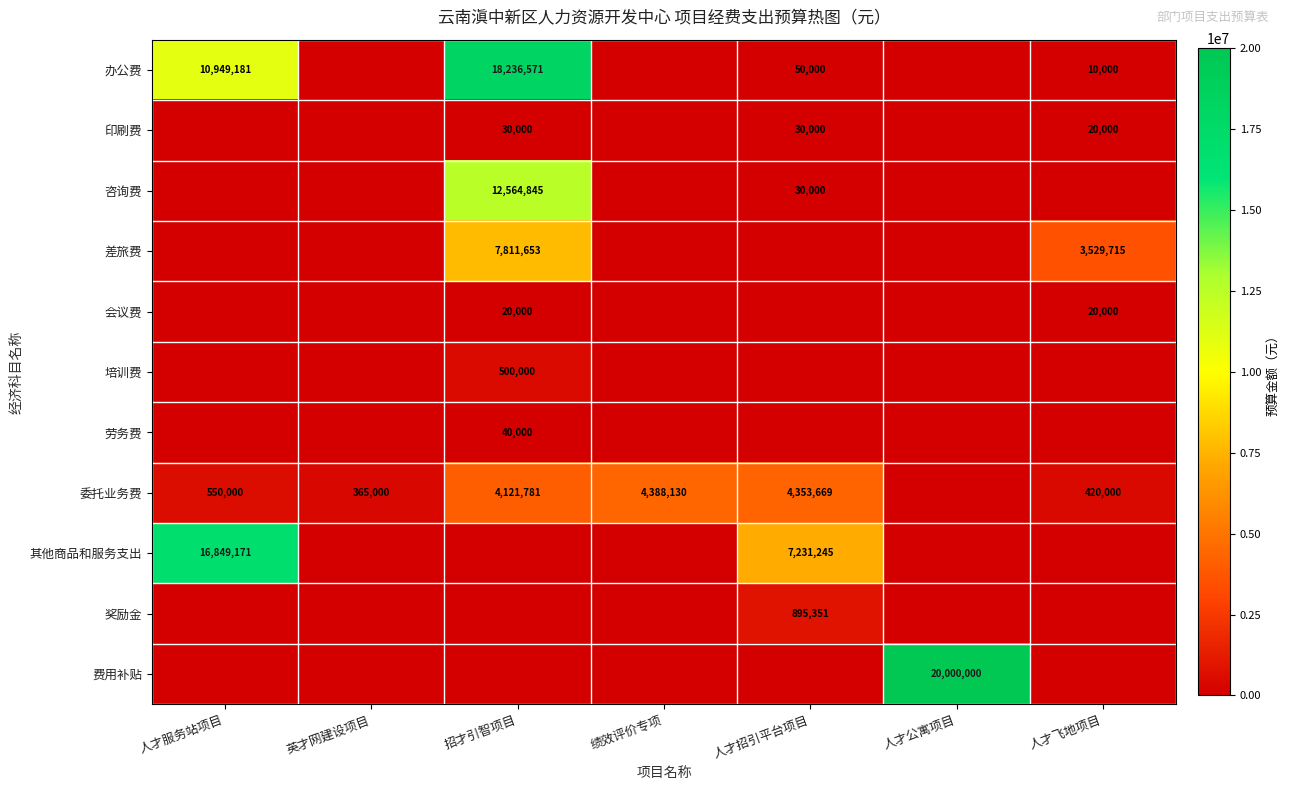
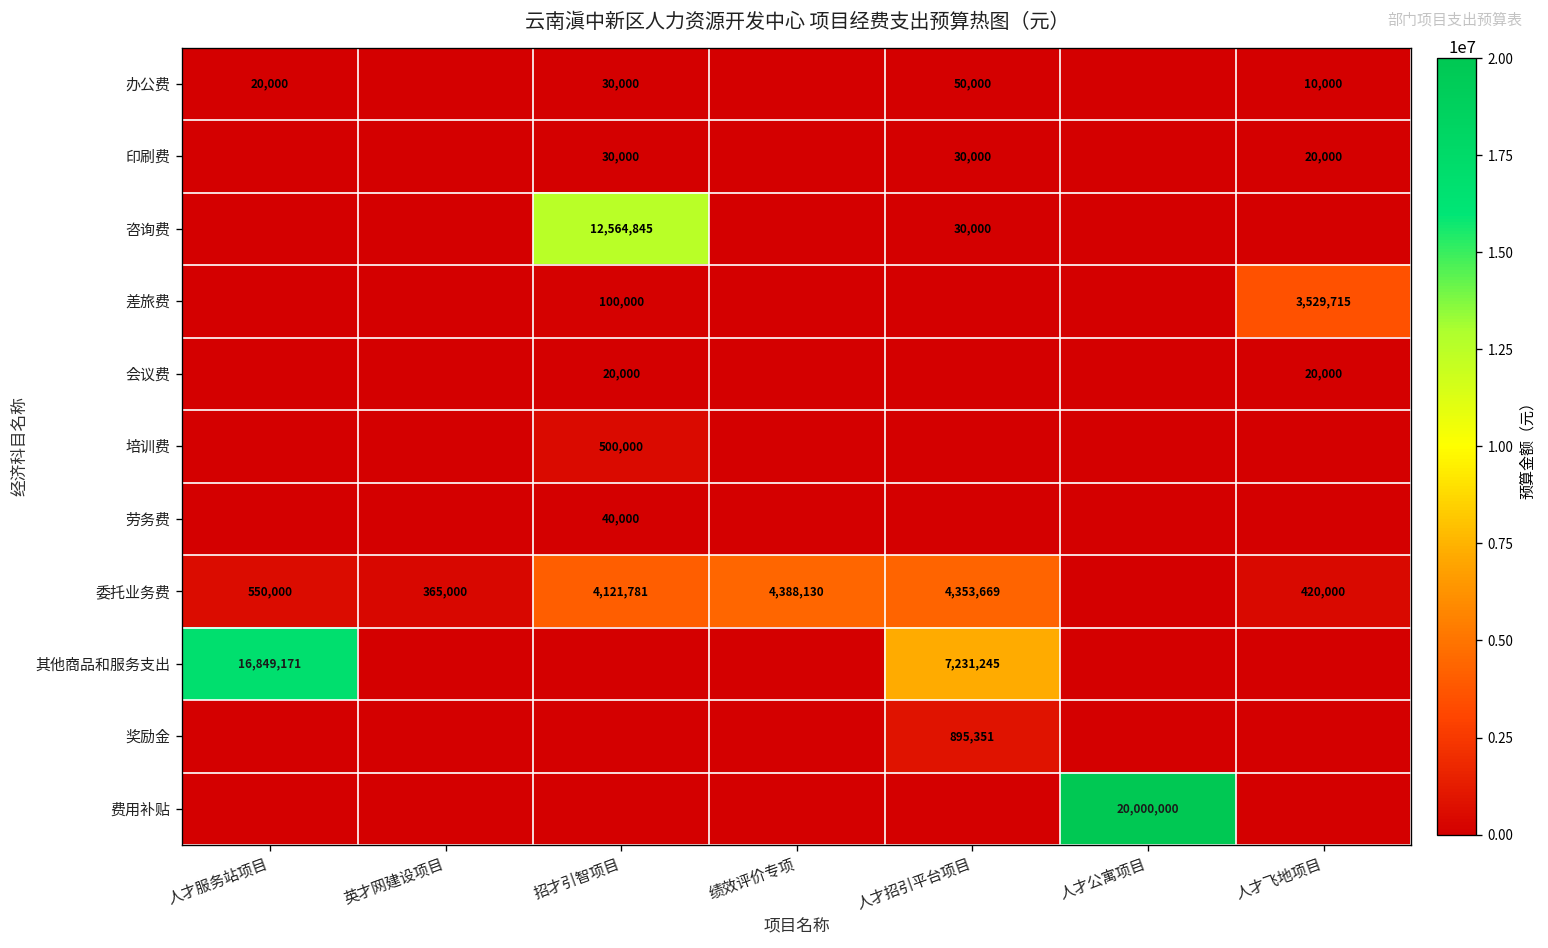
  {
    "办公费": {
-     "人才服务站项目": "10,949,181",
-     "招才引智项目": "18,236,571",
+     "人才服务站项目": "20,000",
+     "招才引智项目": "30,000",
      "人才招引平台项目": "50,000",
      "人才飞地项目": "10,000"
    },
    "印刷费": {
      "招才引智项目": "30,000",
      "人才招引平台项目": "30,000",
      "人才飞地项目": "20,000"
    },
    "咨询费": {
      "招才引智项目": "12,564,845",
      "人才招引平台项目": "30,000"
    },
    "差旅费": {
-     "招才引智项目": "7,811,653",
+     "招才引智项目": "100,000",
      "人才飞地项目": "3,529,715"
    },
    "会议费": {
      "招才引智项目": "20,000",
      "人才飞地项目": "20,000"
    },
    "培训费": {
      "招才引智项目": "500,000"
    },
    "劳务费": {
      "招才引智项目": "40,000"
    },
    "委托业务费": {
      "人才服务站项目": "550,000",
      "英才网建设项目": "365,000",
      "招才引智项目": "4,121,781",
      "绩效评价专项": "4,388,130",
      "人才招引平台项目": "4,353,669",
      "人才飞地项目": "420,000"
    },
    "其他商品和服务支出": {
      "人才服务站项目": "16,849,171",
      "人才招引平台项目": "7,231,245"
    },
    "奖励金": {
      "人才招引平台项目": "895,351"
    },
    "费用补贴": {
      "人才公寓项目": "20,000,000"
    }
  }
